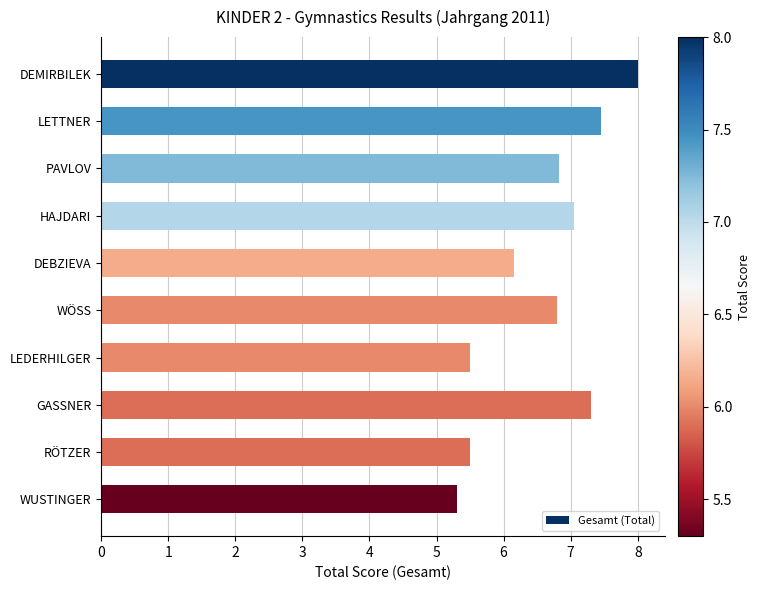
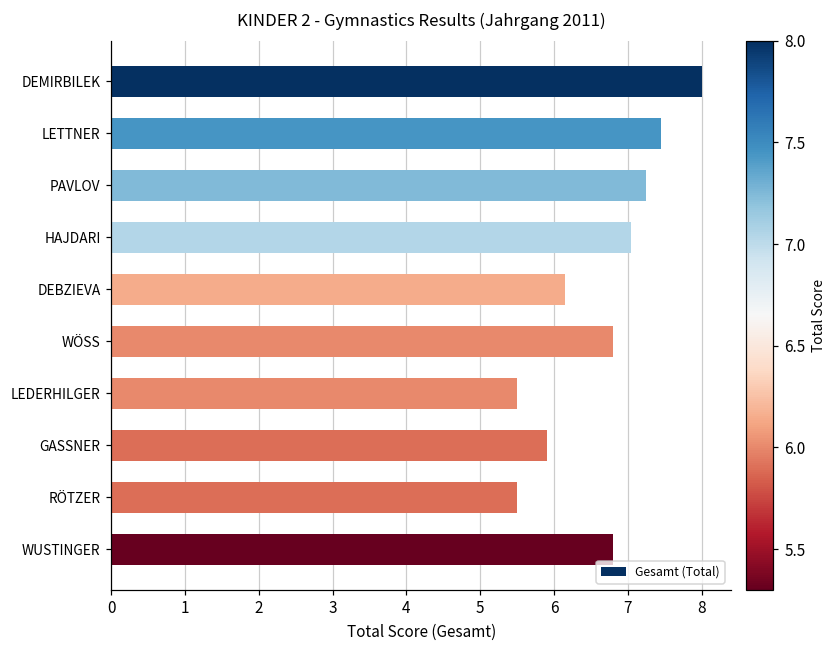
  {
    "DEMIRBILEK": 8.0,
    "LETTNER": 7.5,
-   "PAVLOV": 6.8,
+   "PAVLOV": 7.3,
    "HAJDARI": 7.1,
    "DEBZIEVA": 6.2,
    "WÖSS": 6.8,
    "LEDERHILGER": 5.5,
-   "GASSNER": 7.3,
+   "GASSNER": 5.9,
    "RÖTZER": 5.5,
-   "WUSTINGER": 5.3
+   "WUSTINGER": 6.8
  }
